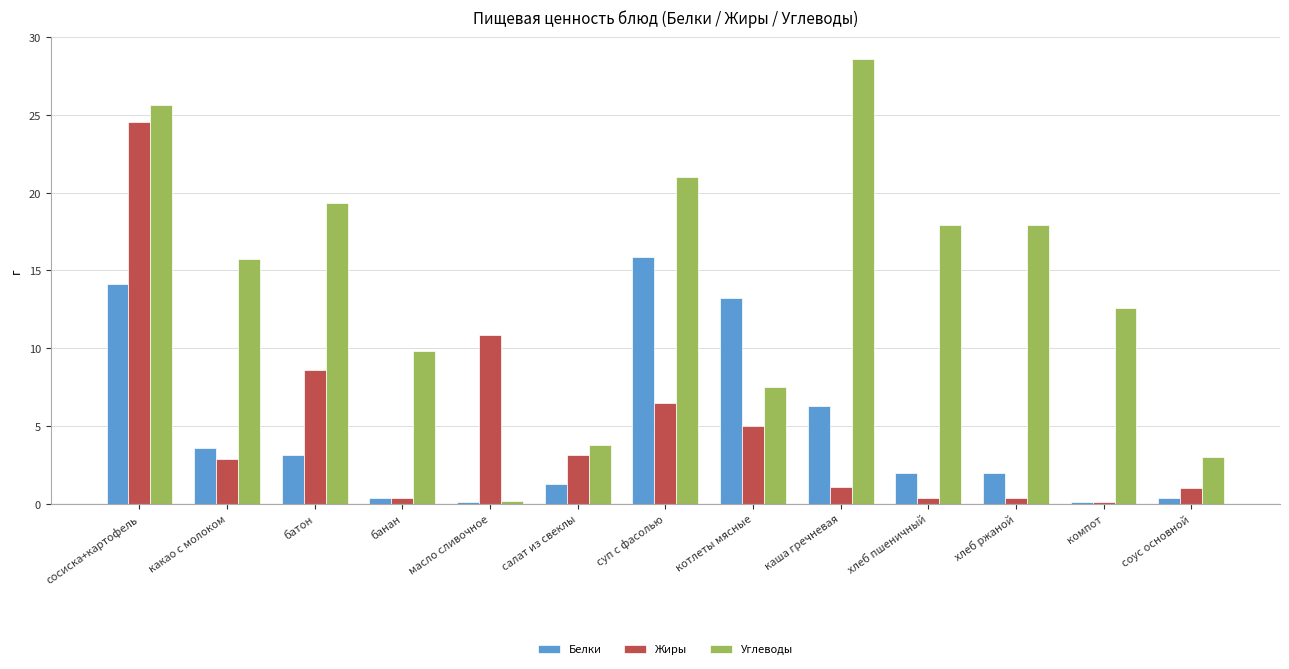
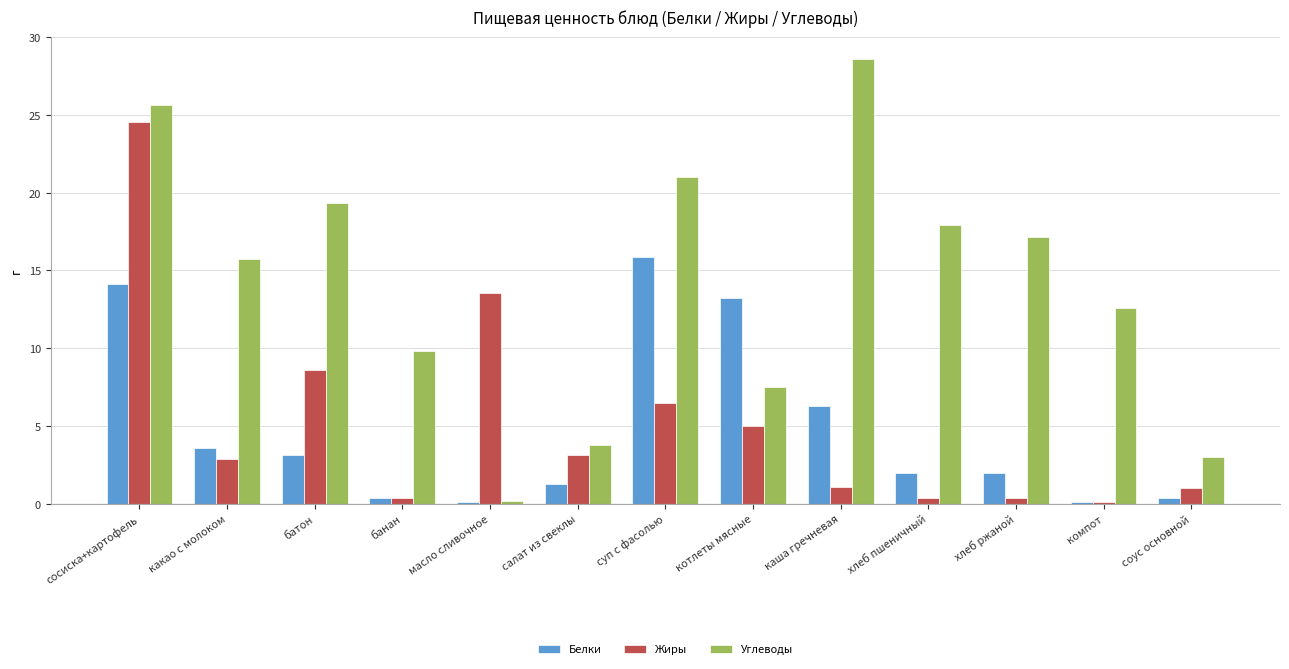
  {
    "Белки": {
      "сосиска+картофель": 14.1,
      "какао с молоком": 3.6,
      "батон": 3.2,
      "банан": 0.4,
      "салат из свеклы": 1.3,
      "суп с фасолью": 15.9,
      "котлеты мясные": 13.2,
      "каша гречневая": 6.3,
      "хлеб пшеничный": 2.0,
      "хлеб ржаной": 2.0,
      "соус основной": 0.4
    },
    "Жиры": {
      "сосиска+картофель": 24.5,
      "какао с молоком": 2.9,
      "батон": 8.6,
      "банан": 0.4,
-     "масло сливочное": 10.9,
+     "масло сливочное": 13.6,
      "салат из свеклы": 3.1,
      "суп с фасолью": 6.5,
      "котлеты мясные": 5.0,
      "каша гречневая": 1.1,
      "хлеб пшеничный": 0.4,
      "хлеб ржаной": 0.4,
      "соус основной": 1.0
    },
    "Углеводы": {
      "сосиска+картофель": 25.7,
      "какао с молоком": 15.7,
      "батон": 19.3,
      "банан": 9.8,
      "масло сливочное": 0.2,
      "салат из свеклы": 3.8,
      "суп с фасолью": 21.0,
      "котлеты мясные": 7.5,
      "каша гречневая": 28.6,
      "хлеб пшеничный": 17.9,
-     "хлеб ржаной": 17.9,
+     "хлеб ржаной": 17.2,
      "компот": 12.6,
      "соус основной": 3.0
    }
  }
